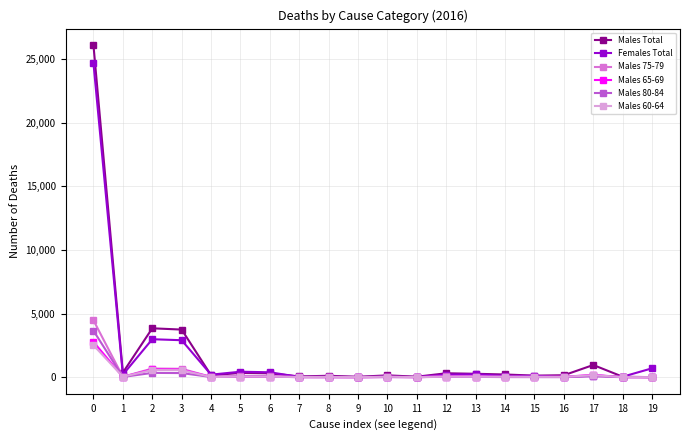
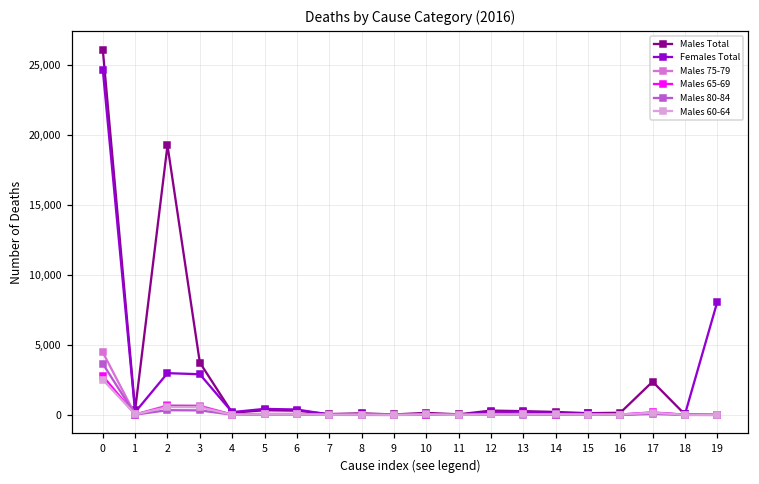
  {
    "Males Total": {
      "0": "26,100",
-     "2": "3,800",
+     "2": "19,300",
      "3": "3,700",
-     "17": "1,000"
+     "17": "2,400"
    },
    "Females Total": {
      "0": "24,700",
      "2": "3,000",
      "3": "2,900",
-     "19": "700"
+     "19": "8,100"
    },
    "Males 65-69": {
      "0": "2,800"
    }
  }
